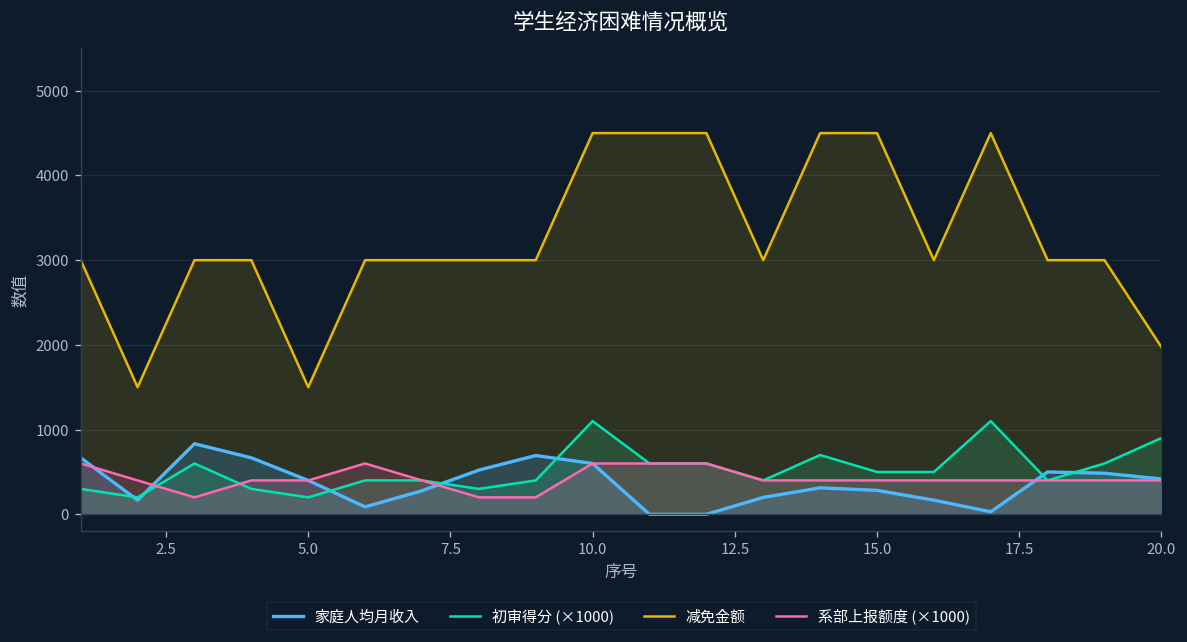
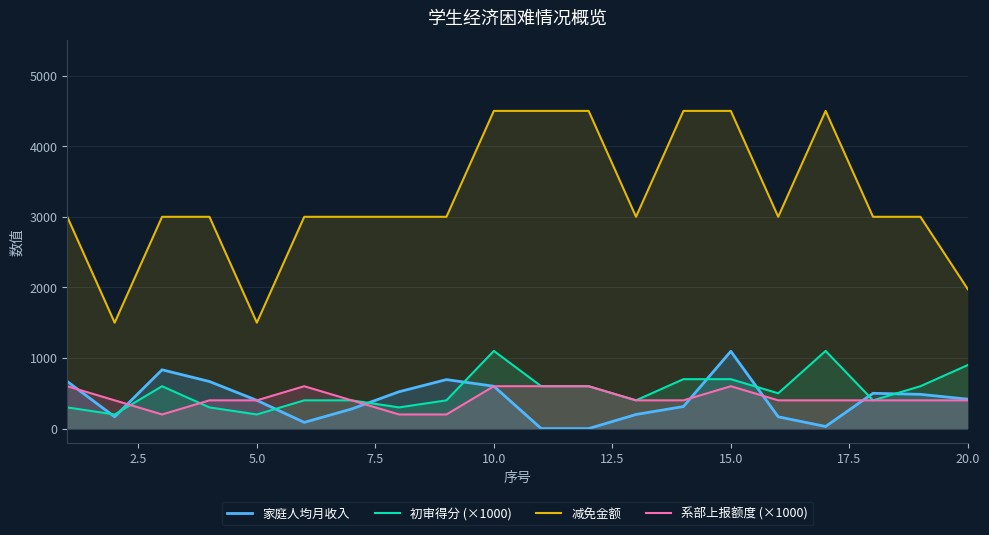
  {
    "家庭人均月收入": {
-     "15.0": 300
+     "15.0": 1100
    },
    "初审得分 (×1000)": {
      "5.0": 200,
      "10.0": 1100,
-     "15.0": 500,
+     "15.0": 700,
      "20.0": 900
    },
    "减免金额": {
      "5.0": 1500,
      "10.0": 4500,
      "15.0": 4500,
      "20.0": 2000
    },
    "系部上报额度 (×1000)": {
-     "15.0": 400
+     "15.0": 600
    }
  }
